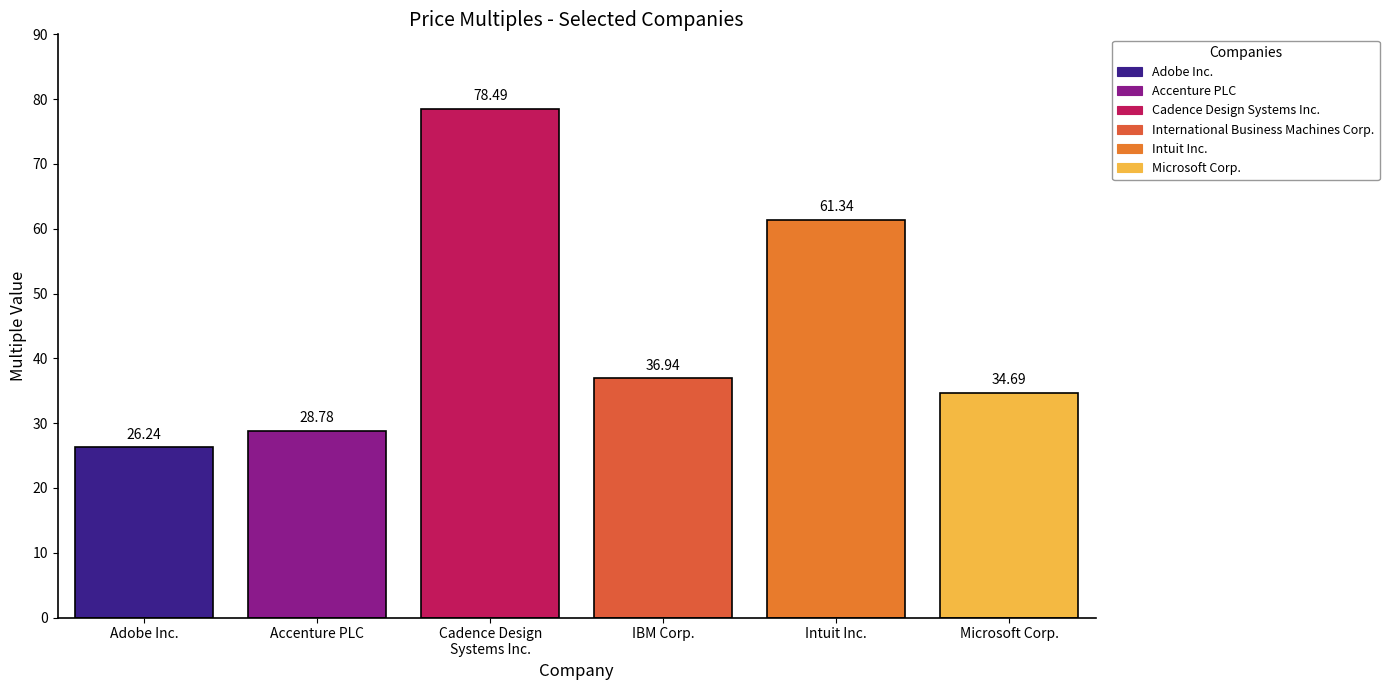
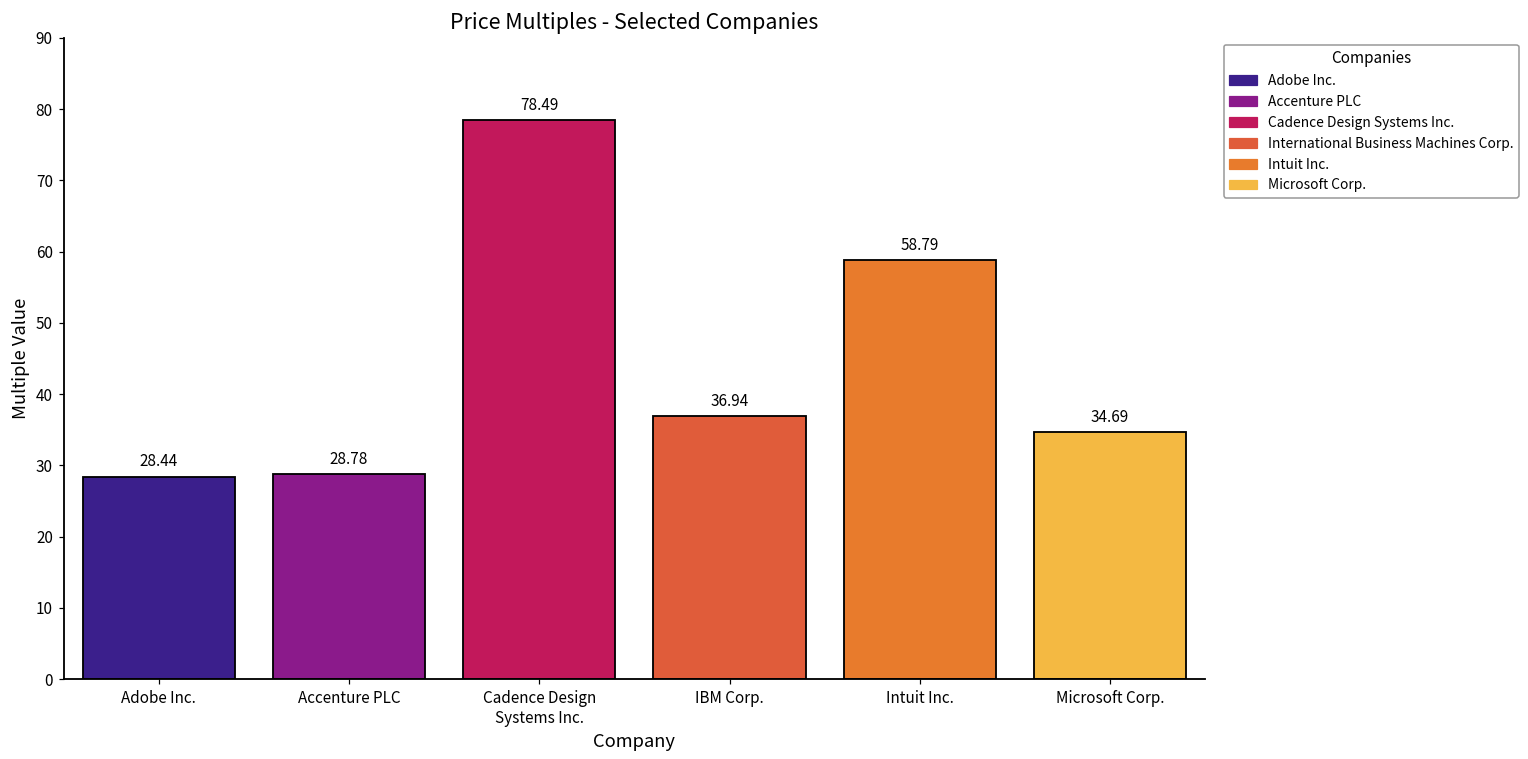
  {
-   "Adobe Inc.": 26.24,
+   "Adobe Inc.": 28.44,
    "Accenture PLC": 28.78,
    "Cadence Design Systems Inc.": 78.49,
    "IBM Corp.": 36.94,
-   "Intuit Inc.": 61.34,
+   "Intuit Inc.": 58.79,
    "Microsoft Corp.": 34.69
  }
